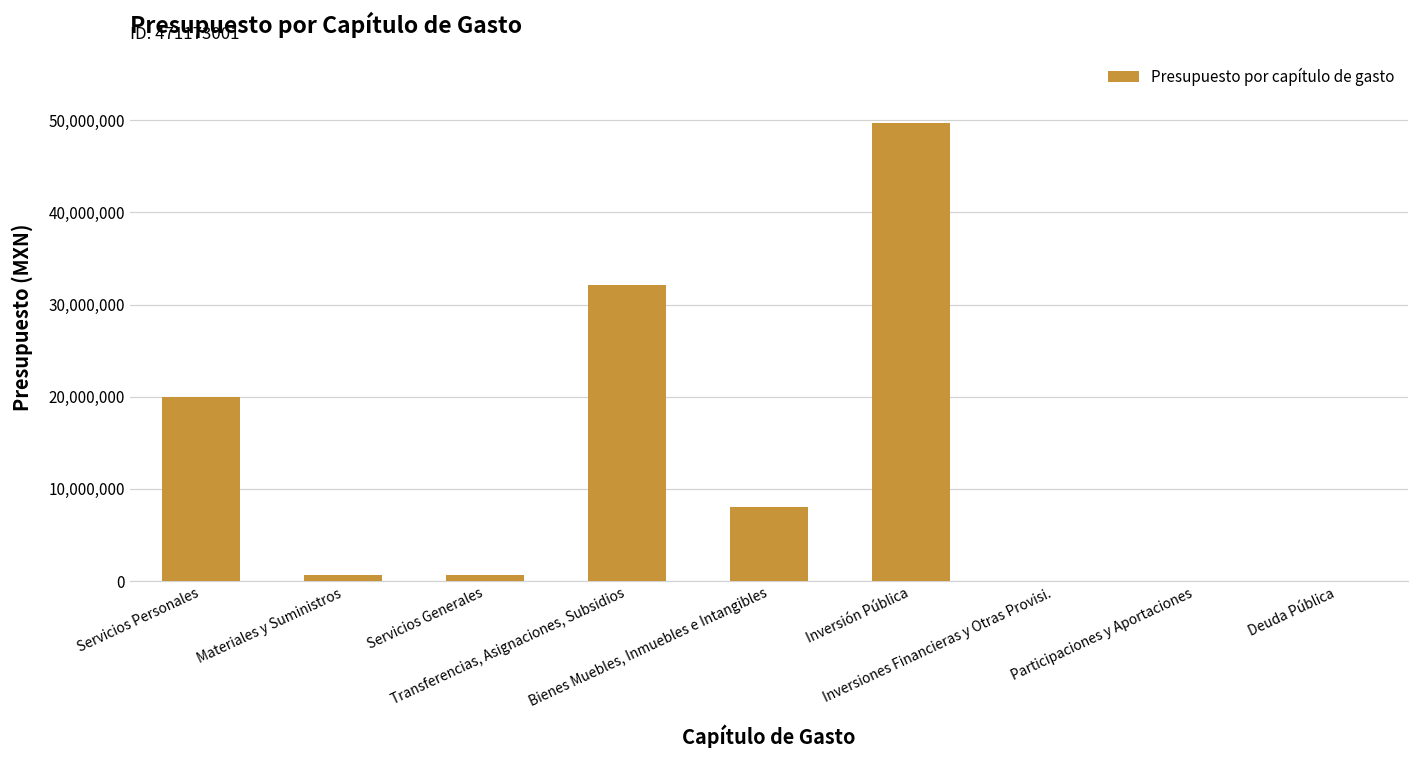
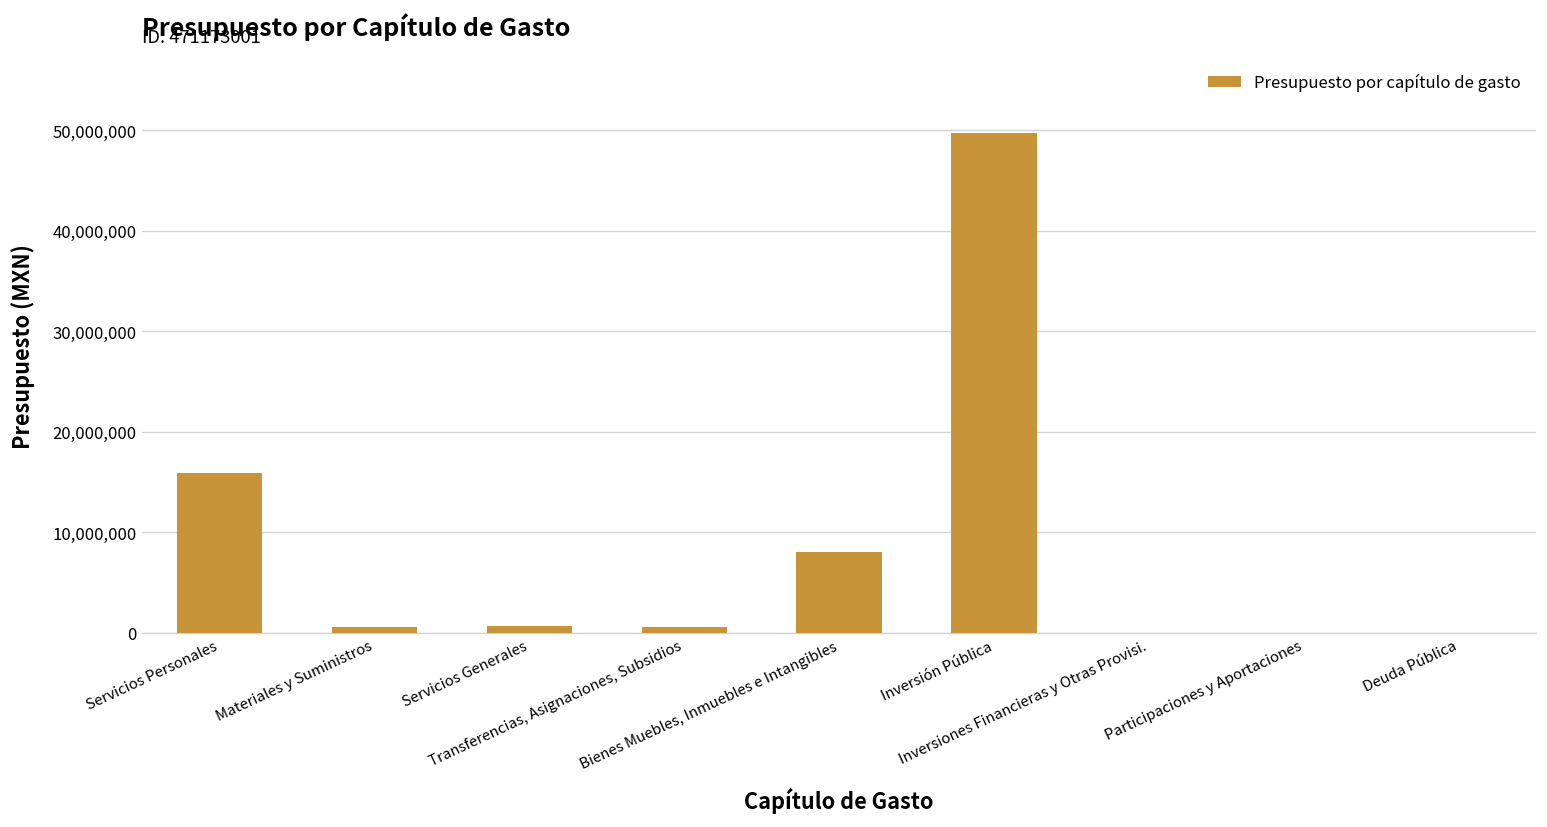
  {
-   "Servicios Personales": "20,000,000",
+   "Servicios Personales": "16,000,000",
    "Materiales y Suministros": "1,000,000",
    "Servicios Generales": "1,000,000",
-   "Transferencias, Asignaciones, Subsidios": "32,000,000",
+   "Transferencias, Asignaciones, Subsidios": "1,000,000",
    "Bienes Muebles, Inmuebles e Intangibles": "8,000,000",
    "Inversión Pública": "50,000,000",
    "Inversiones Financieras y Otras Provisi.": "0",
    "Participaciones y Aportaciones": "0",
    "Deuda Pública": "0"
  }
